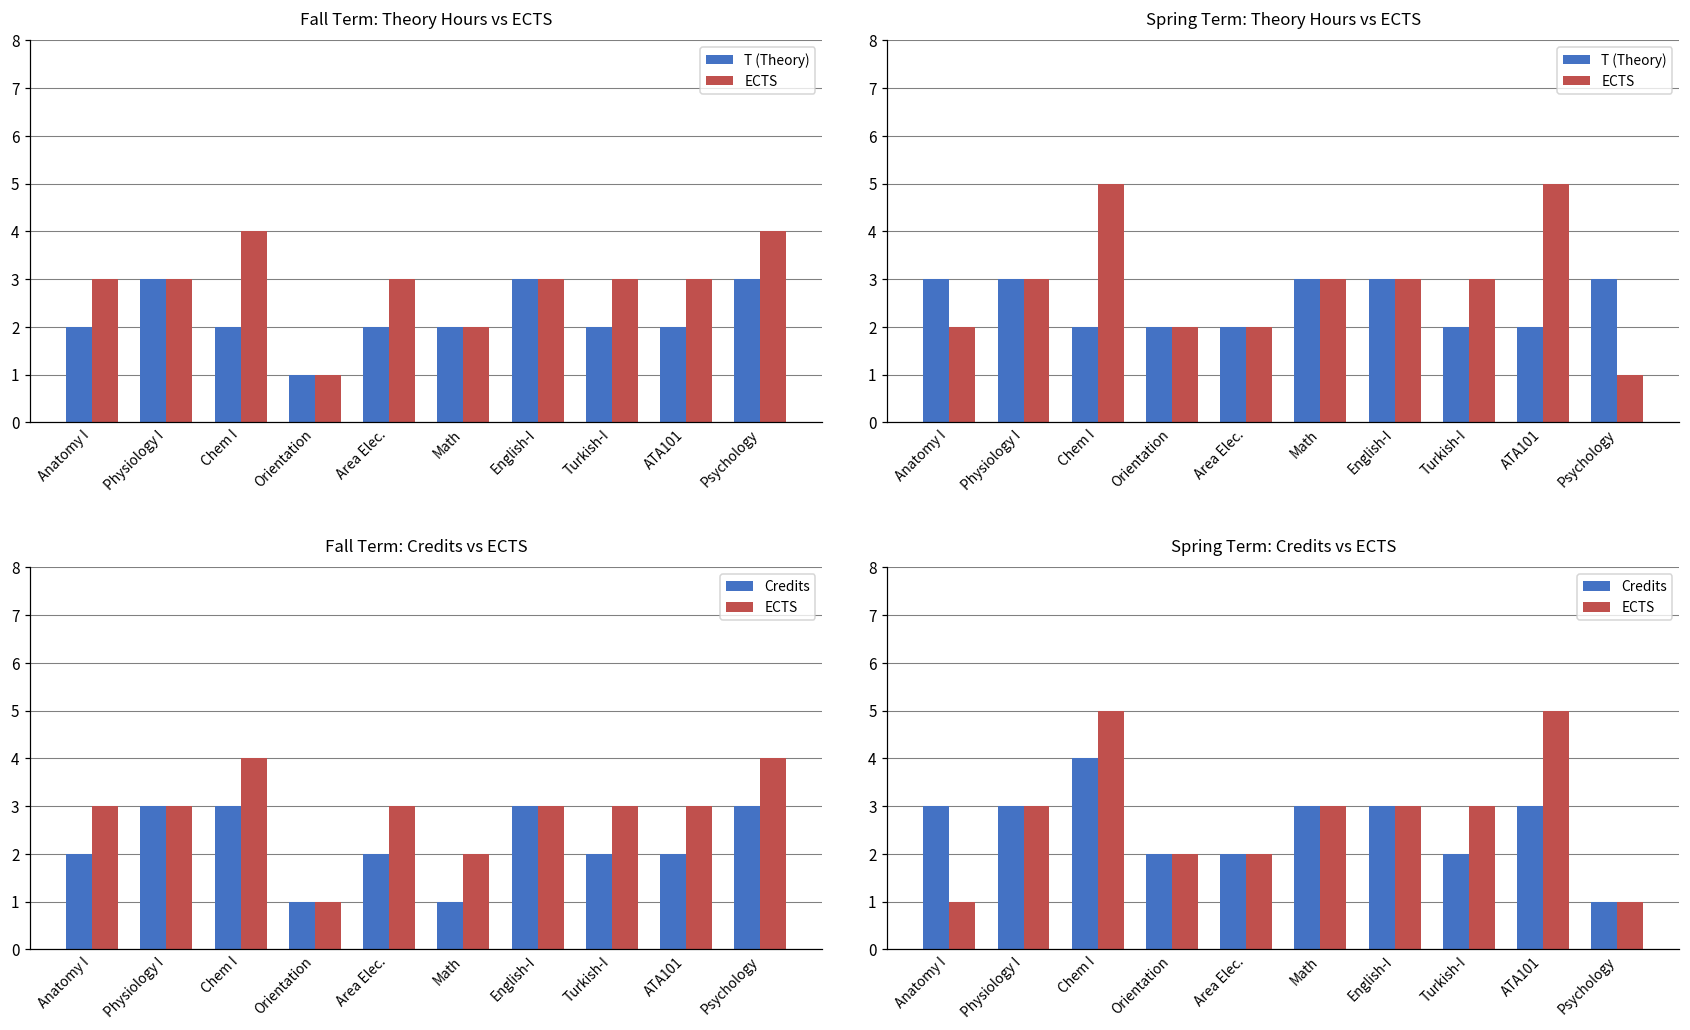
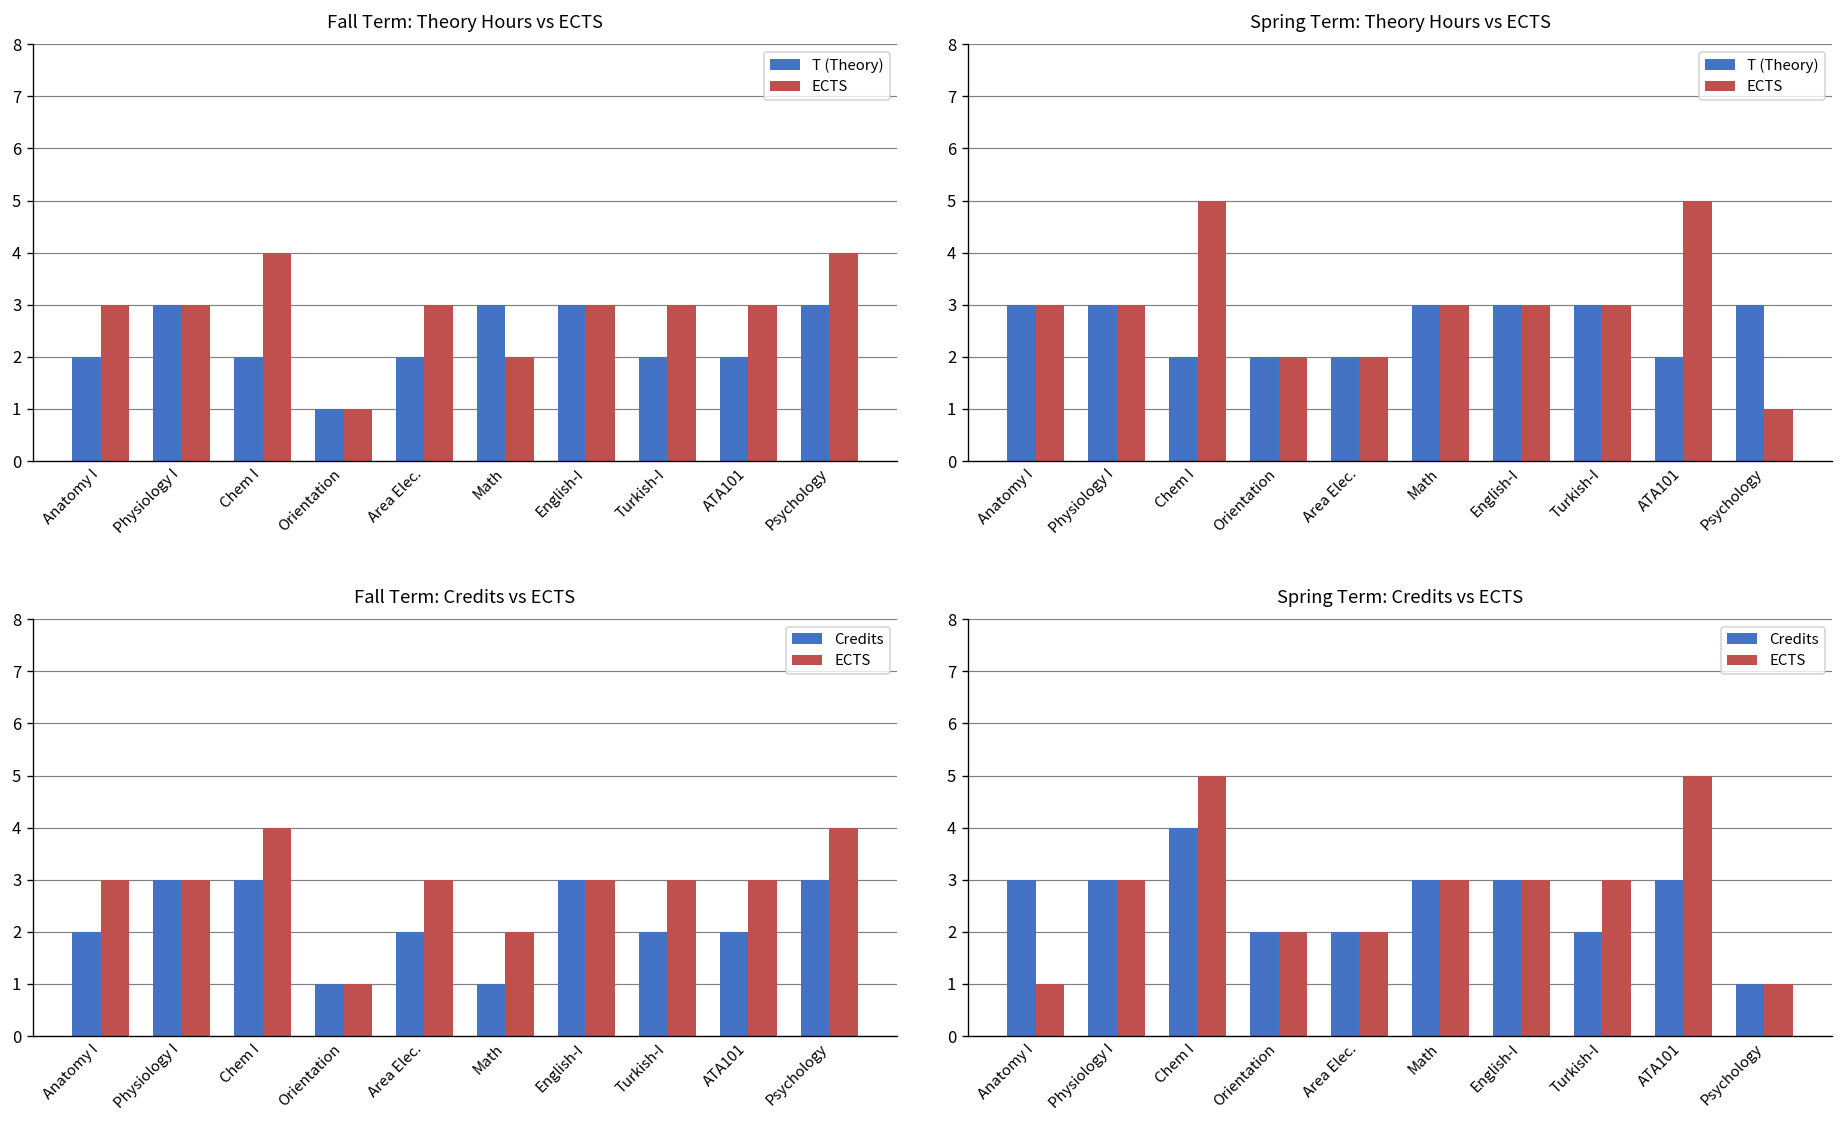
  {
    "Fall Term: Theory Hours vs ECTS": {
      "T (Theory)": {
        "Anatomy I": 2,
        "Physiology I": 3,
        "Chem I": 2,
        "Orientation": 1,
        "Area Elec.": 2,
-       "Math": 2,
+       "Math": 3,
        "English-I": 3,
        "Turkish-I": 2,
        "ATA101": 2,
        "Psychology": 3
      },
      "ECTS": {
        "Anatomy I": 3,
        "Physiology I": 3,
        "Chem I": 4,
        "Orientation": 1,
        "Area Elec.": 3,
        "Math": 2,
        "English-I": 3,
        "Turkish-I": 3,
        "ATA101": 3,
        "Psychology": 4
      }
    },
    "Spring Term: Theory Hours vs ECTS": {
      "T (Theory)": {
        "Anatomy I": 3,
        "Physiology I": 3,
        "Chem I": 2,
        "Orientation": 2,
        "Area Elec.": 2,
        "Math": 3,
        "English-I": 3,
-       "Turkish-I": 2,
+       "Turkish-I": 3,
        "ATA101": 2,
        "Psychology": 3
      },
      "ECTS": {
-       "Anatomy I": 2,
+       "Anatomy I": 3,
        "Physiology I": 3,
        "Chem I": 5,
        "Orientation": 2,
        "Area Elec.": 2,
        "Math": 3,
        "English-I": 3,
        "Turkish-I": 3,
        "ATA101": 5,
        "Psychology": 1
      }
    },
    "Fall Term: Credits vs ECTS": {
      "Credits": {
        "Anatomy I": 2.0,
        "Physiology I": 3.0,
        "Chem I": 3.0,
        "Orientation": 1.0,
        "Area Elec.": 2.0,
        "Math": 1.0,
        "English-I": 3.0,
        "Turkish-I": 2.0,
        "ATA101": 2.0,
        "Psychology": 3.0
      },
      "ECTS": {
        "Anatomy I": 3.0,
        "Physiology I": 3.0,
        "Chem I": 4.0,
        "Orientation": 1.0,
        "Area Elec.": 3.0,
        "Math": 2.0,
        "English-I": 3.0,
        "Turkish-I": 3.0,
        "ATA101": 3.0,
        "Psychology": 4.0
      }
    },
    "Spring Term: Credits vs ECTS": {
      "Credits": {
        "Anatomy I": 3.0,
        "Physiology I": 3.0,
        "Chem I": 4.0,
        "Orientation": 2.0,
        "Area Elec.": 2.0,
        "Math": 3.0,
        "English-I": 3.0,
        "Turkish-I": 2.0,
        "ATA101": 3.0,
        "Psychology": 1.0
      },
      "ECTS": {
        "Anatomy I": 1.0,
        "Physiology I": 3.0,
        "Chem I": 5.0,
        "Orientation": 2.0,
        "Area Elec.": 2.0,
        "Math": 3.0,
        "English-I": 3.0,
        "Turkish-I": 3.0,
        "ATA101": 5.0,
        "Psychology": 1.0
      }
    }
  }
